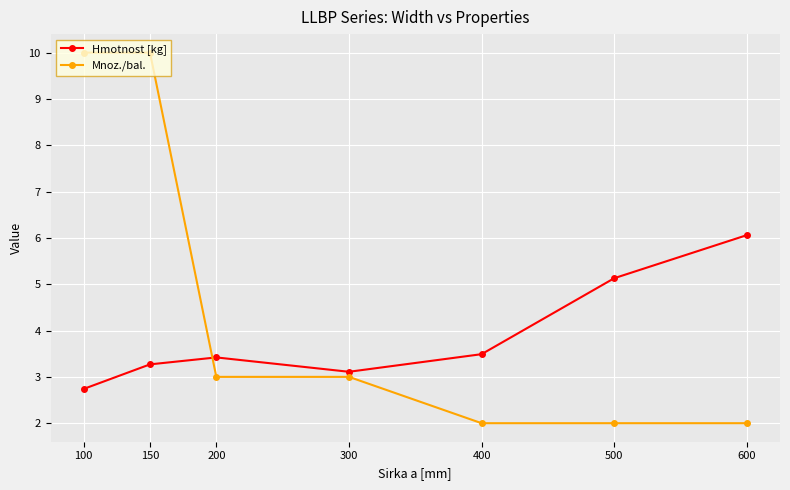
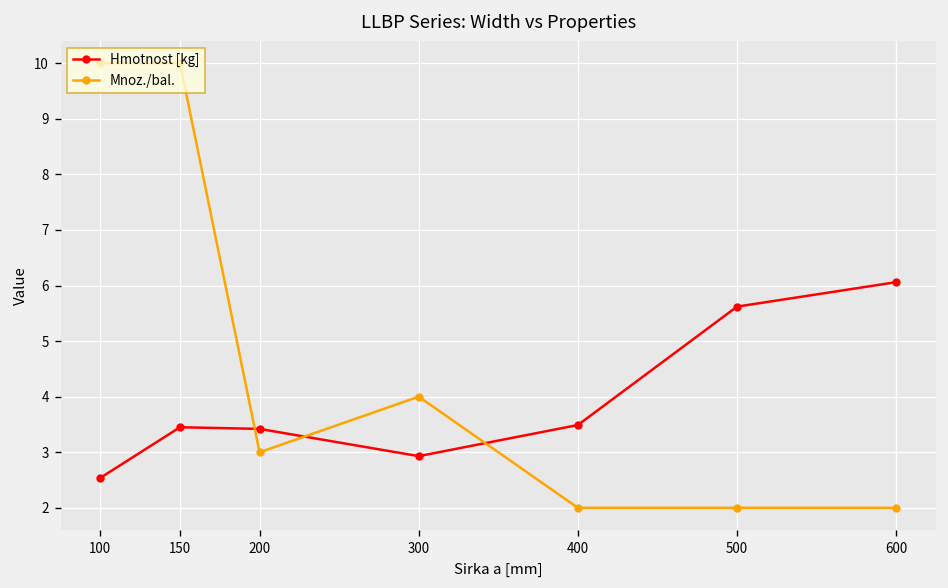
  {
    "Hmotnost [kg]": {
-     "100": 2.7,
-     "150": 3.3,
+     "100": 2.5,
+     "150": 3.5,
      "200": 3.4,
-     "300": 3.1,
+     "300": 2.9,
      "400": 3.5,
-     "500": 5.1,
+     "500": 5.6,
      "600": 6.1
    },
    "Mnoz./bal.": {
      "200": 3,
-     "300": 3,
+     "300": 4,
      "400": 2,
      "500": 2,
      "600": 2
    }
  }
